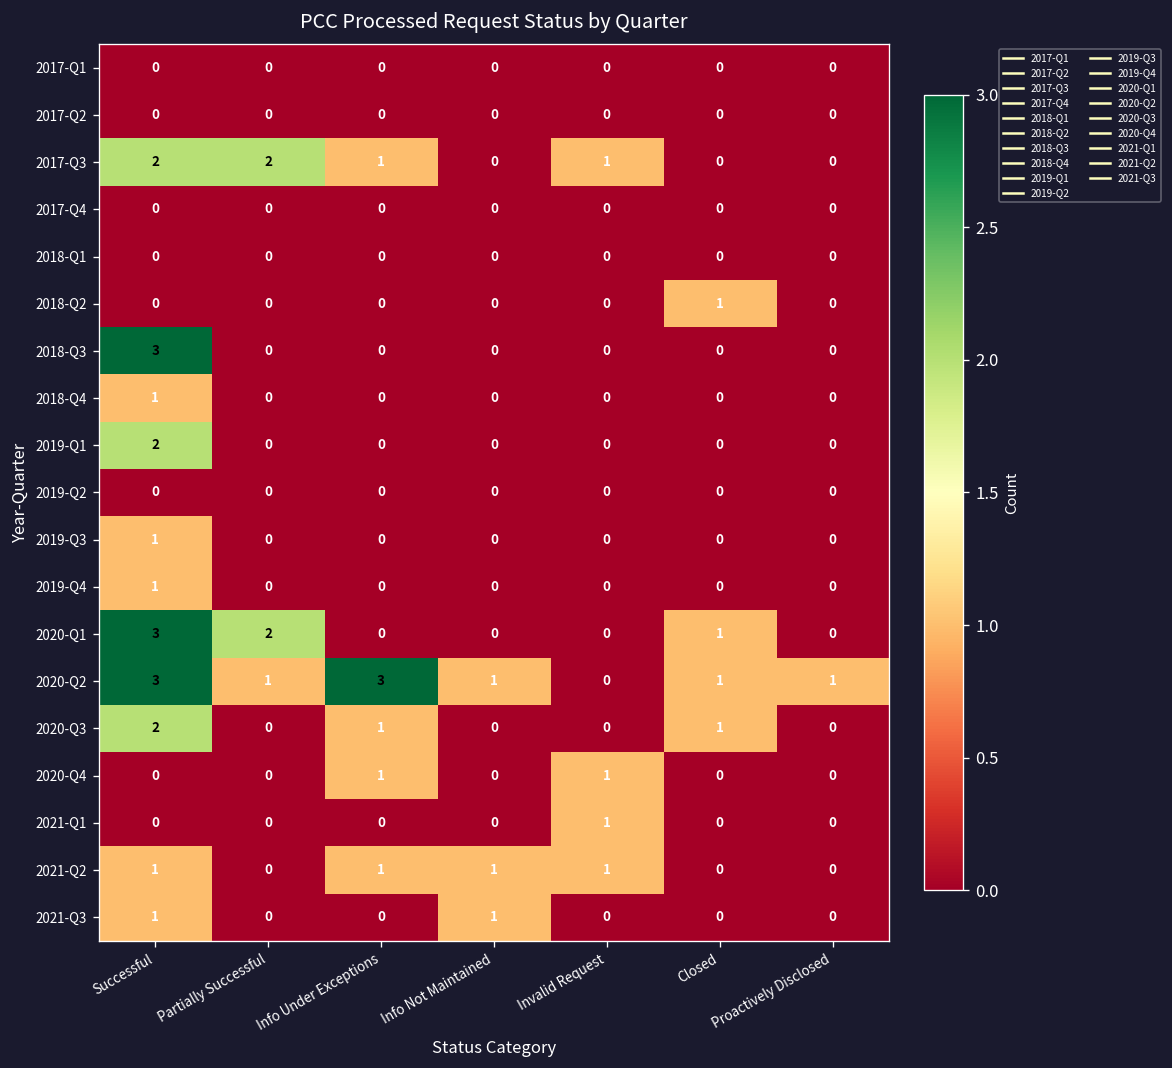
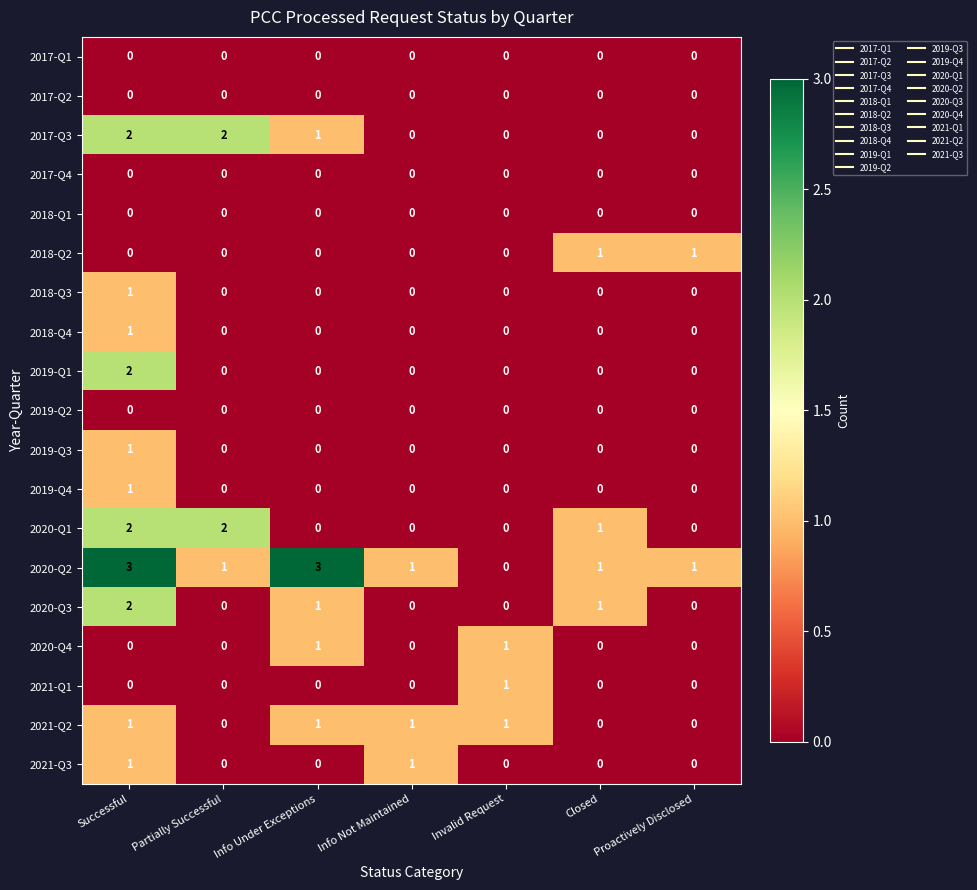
  {
    "2017-Q1": {
      "Successful": 0,
      "Partially Successful": 0,
      "Info Under Exceptions": 0,
      "Info Not Maintained": 0,
      "Invalid Request": 0,
      "Closed": 0,
      "Proactively Disclosed": 0
    },
    "2017-Q2": {
      "Successful": 0,
      "Partially Successful": 0,
      "Info Under Exceptions": 0,
      "Info Not Maintained": 0,
      "Invalid Request": 0,
      "Closed": 0,
      "Proactively Disclosed": 0
    },
    "2017-Q3": {
      "Successful": 2,
      "Partially Successful": 2,
      "Info Under Exceptions": 1,
      "Info Not Maintained": 0,
-     "Invalid Request": 1,
+     "Invalid Request": 0,
      "Closed": 0,
      "Proactively Disclosed": 0
    },
    "2017-Q4": {
      "Successful": 0,
      "Partially Successful": 0,
      "Info Under Exceptions": 0,
      "Info Not Maintained": 0,
      "Invalid Request": 0,
      "Closed": 0,
      "Proactively Disclosed": 0
    },
    "2018-Q1": {
      "Successful": 0,
      "Partially Successful": 0,
      "Info Under Exceptions": 0,
      "Info Not Maintained": 0,
      "Invalid Request": 0,
      "Closed": 0,
      "Proactively Disclosed": 0
    },
    "2018-Q2": {
      "Successful": 0,
      "Partially Successful": 0,
      "Info Under Exceptions": 0,
      "Info Not Maintained": 0,
      "Invalid Request": 0,
      "Closed": 1,
-     "Proactively Disclosed": 0
+     "Proactively Disclosed": 1
    },
    "2018-Q3": {
-     "Successful": 3,
+     "Successful": 1,
      "Partially Successful": 0,
      "Info Under Exceptions": 0,
      "Info Not Maintained": 0,
      "Invalid Request": 0,
      "Closed": 0,
      "Proactively Disclosed": 0
    },
    "2018-Q4": {
      "Successful": 1,
      "Partially Successful": 0,
      "Info Under Exceptions": 0,
      "Info Not Maintained": 0,
      "Invalid Request": 0,
      "Closed": 0,
      "Proactively Disclosed": 0
    },
    "2019-Q1": {
      "Successful": 2,
      "Partially Successful": 0,
      "Info Under Exceptions": 0,
      "Info Not Maintained": 0,
      "Invalid Request": 0,
      "Closed": 0,
      "Proactively Disclosed": 0
    },
    "2019-Q2": {
      "Successful": 0,
      "Partially Successful": 0,
      "Info Under Exceptions": 0,
      "Info Not Maintained": 0,
      "Invalid Request": 0,
      "Closed": 0,
      "Proactively Disclosed": 0
    },
    "2019-Q3": {
      "Successful": 1,
      "Partially Successful": 0,
      "Info Under Exceptions": 0,
      "Info Not Maintained": 0,
      "Invalid Request": 0,
      "Closed": 0,
      "Proactively Disclosed": 0
    },
    "2019-Q4": {
      "Successful": 1,
      "Partially Successful": 0,
      "Info Under Exceptions": 0,
      "Info Not Maintained": 0,
      "Invalid Request": 0,
      "Closed": 0,
      "Proactively Disclosed": 0
    },
    "2020-Q1": {
-     "Successful": 3,
+     "Successful": 2,
      "Partially Successful": 2,
      "Info Under Exceptions": 0,
      "Info Not Maintained": 0,
      "Invalid Request": 0,
      "Closed": 1,
      "Proactively Disclosed": 0
    },
    "2020-Q2": {
      "Successful": 3,
      "Partially Successful": 1,
      "Info Under Exceptions": 3,
      "Info Not Maintained": 1,
      "Invalid Request": 0,
      "Closed": 1,
      "Proactively Disclosed": 1
    },
    "2020-Q3": {
      "Successful": 2,
      "Partially Successful": 0,
      "Info Under Exceptions": 1,
      "Info Not Maintained": 0,
      "Invalid Request": 0,
      "Closed": 1,
      "Proactively Disclosed": 0
    },
    "2020-Q4": {
      "Successful": 0,
      "Partially Successful": 0,
      "Info Under Exceptions": 1,
      "Info Not Maintained": 0,
      "Invalid Request": 1,
      "Closed": 0,
      "Proactively Disclosed": 0
    },
    "2021-Q1": {
      "Successful": 0,
      "Partially Successful": 0,
      "Info Under Exceptions": 0,
      "Info Not Maintained": 0,
      "Invalid Request": 1,
      "Closed": 0,
      "Proactively Disclosed": 0
    },
    "2021-Q2": {
      "Successful": 1,
      "Partially Successful": 0,
      "Info Under Exceptions": 1,
      "Info Not Maintained": 1,
      "Invalid Request": 1,
      "Closed": 0,
      "Proactively Disclosed": 0
    },
    "2021-Q3": {
      "Successful": 1,
      "Partially Successful": 0,
      "Info Under Exceptions": 0,
      "Info Not Maintained": 1,
      "Invalid Request": 0,
      "Closed": 0,
      "Proactively Disclosed": 0
    }
  }
